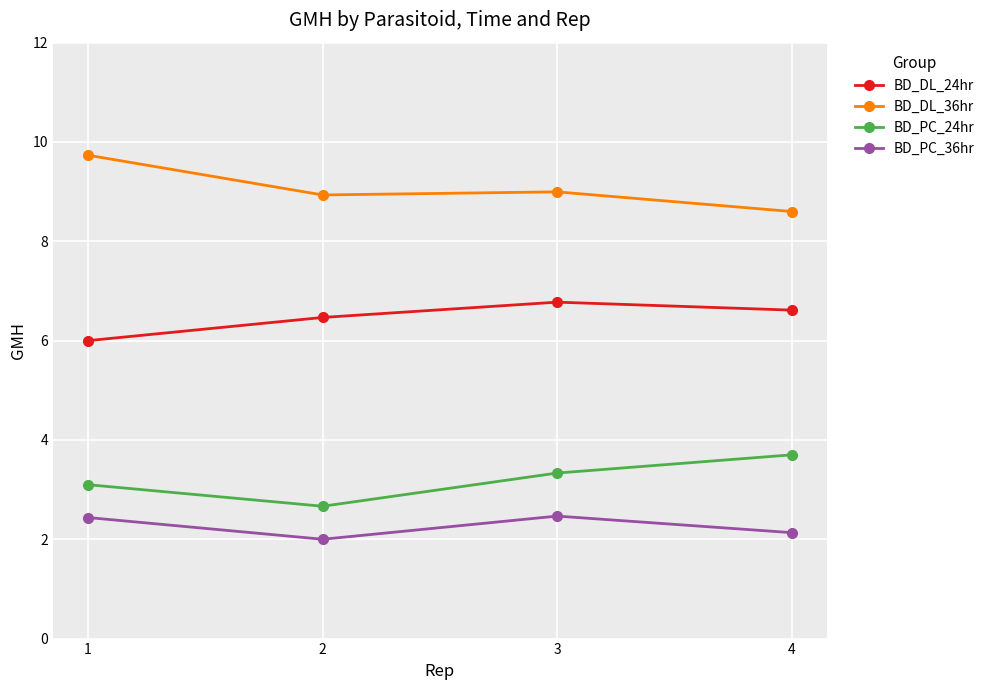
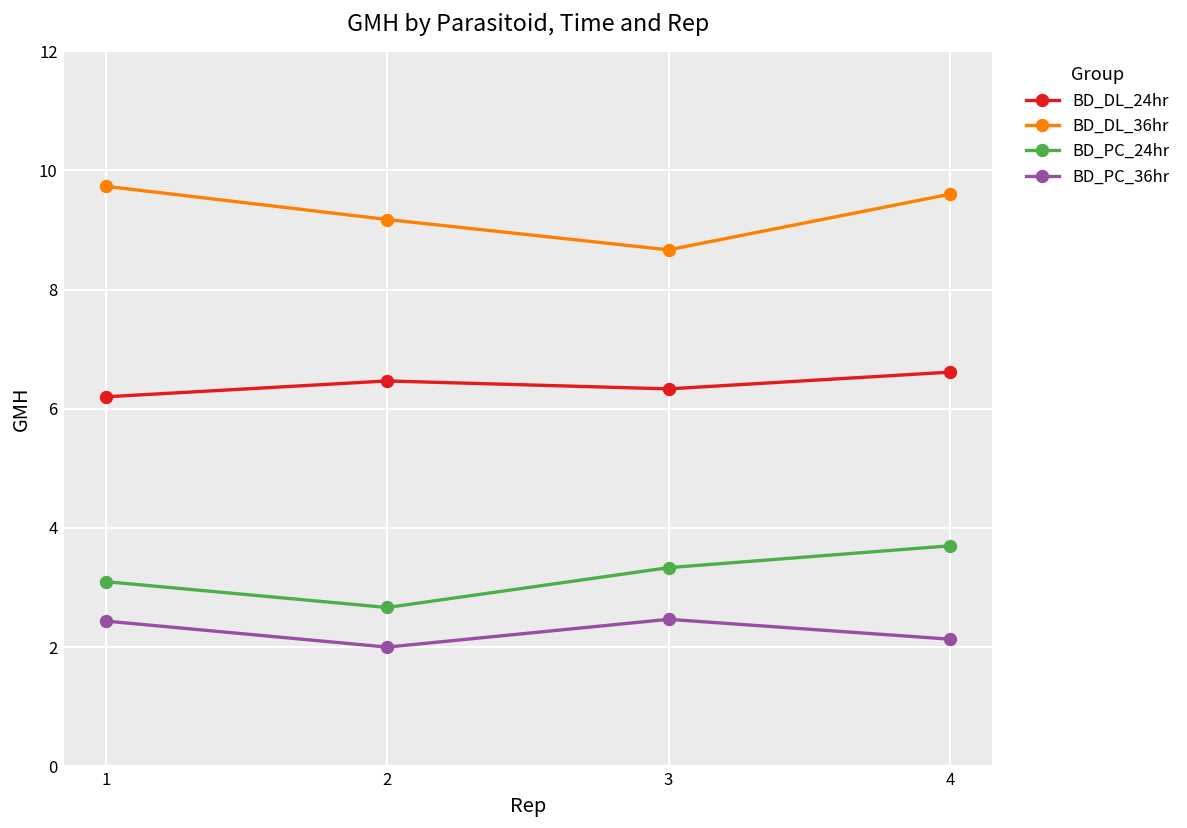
  {
    "BD_DL_24hr": {
-     "1": 6.0,
+     "1": 6.2,
      "2": 6.5,
-     "3": 6.8,
+     "3": 6.3,
      "4": 6.6
    },
    "BD_DL_36hr": {
      "1": 9.7,
-     "2": 8.9,
-     "3": 9.0,
-     "4": 8.6
+     "2": 9.2,
+     "3": 8.7,
+     "4": 9.6
    },
    "BD_PC_24hr": {
      "1": 3.1,
      "2": 2.7,
      "3": 3.3,
      "4": 3.7
    },
    "BD_PC_36hr": {
      "1": 2.4,
      "2": 2.0,
      "3": 2.5,
      "4": 2.1
    }
  }
